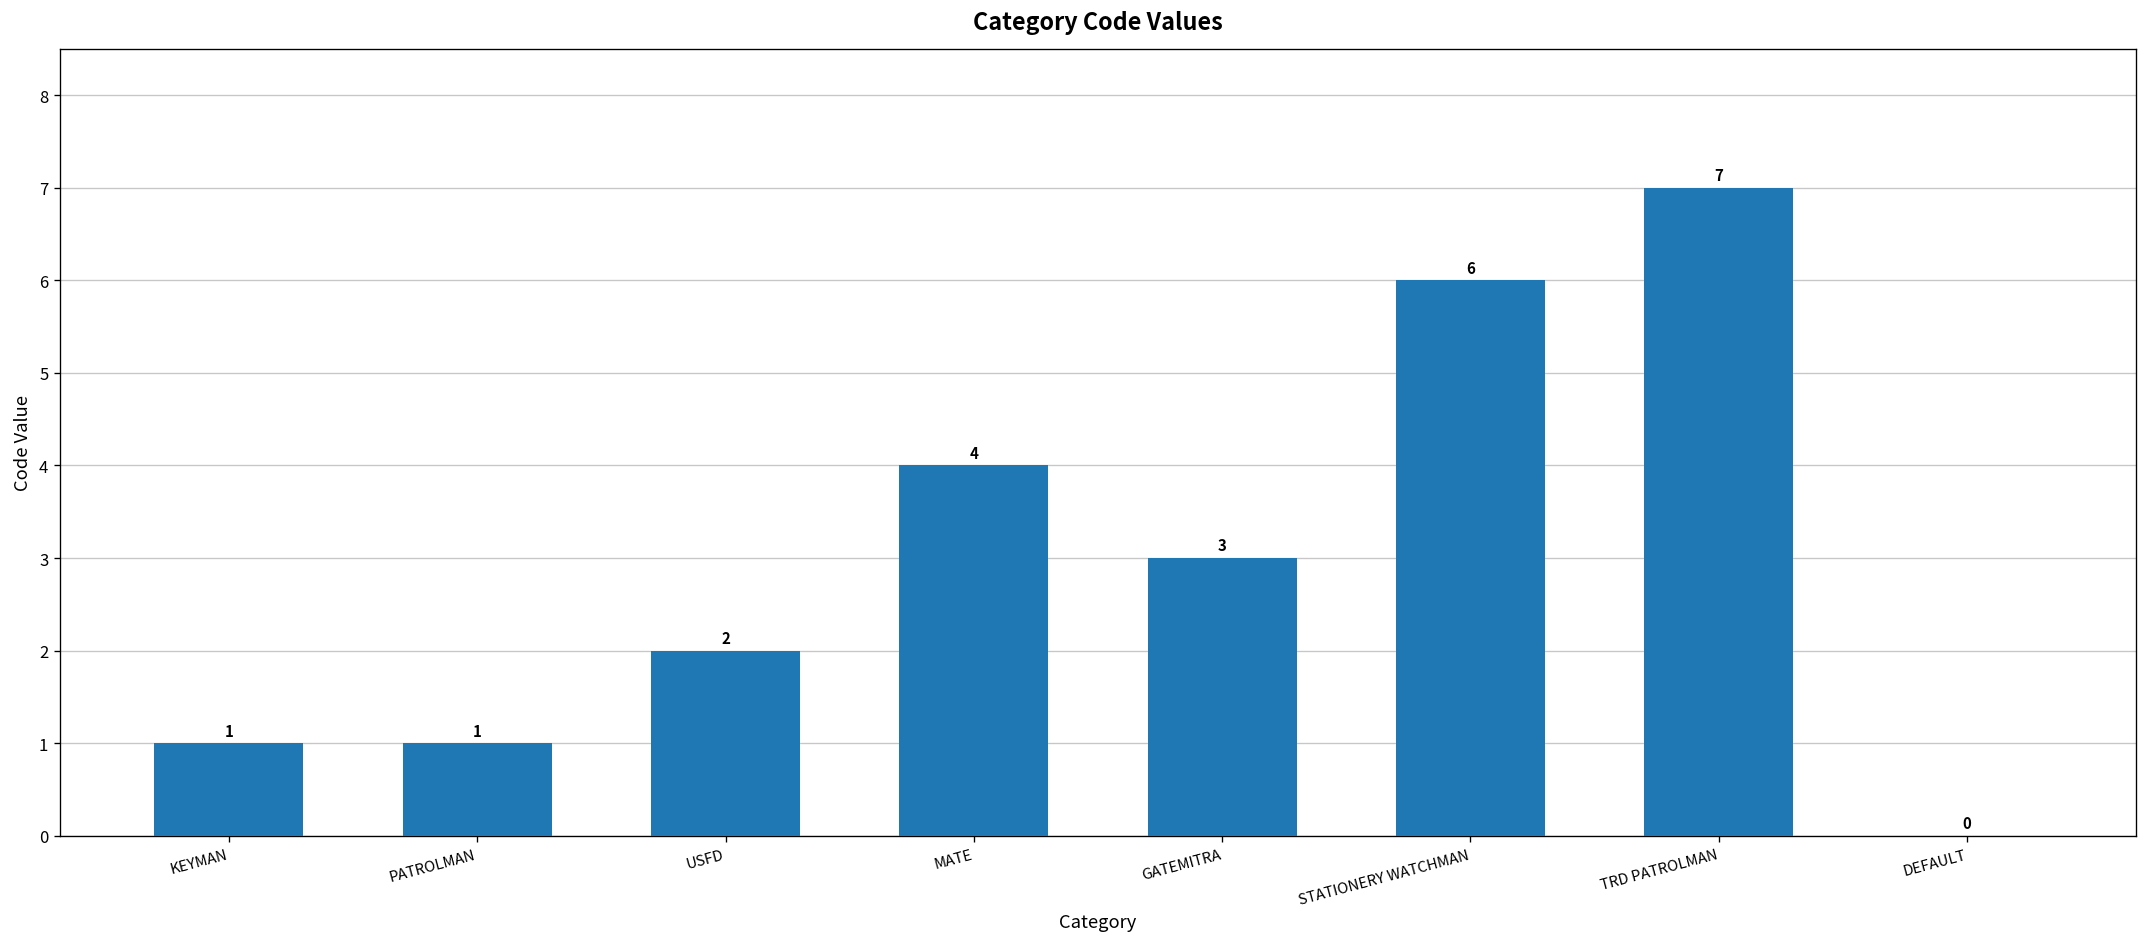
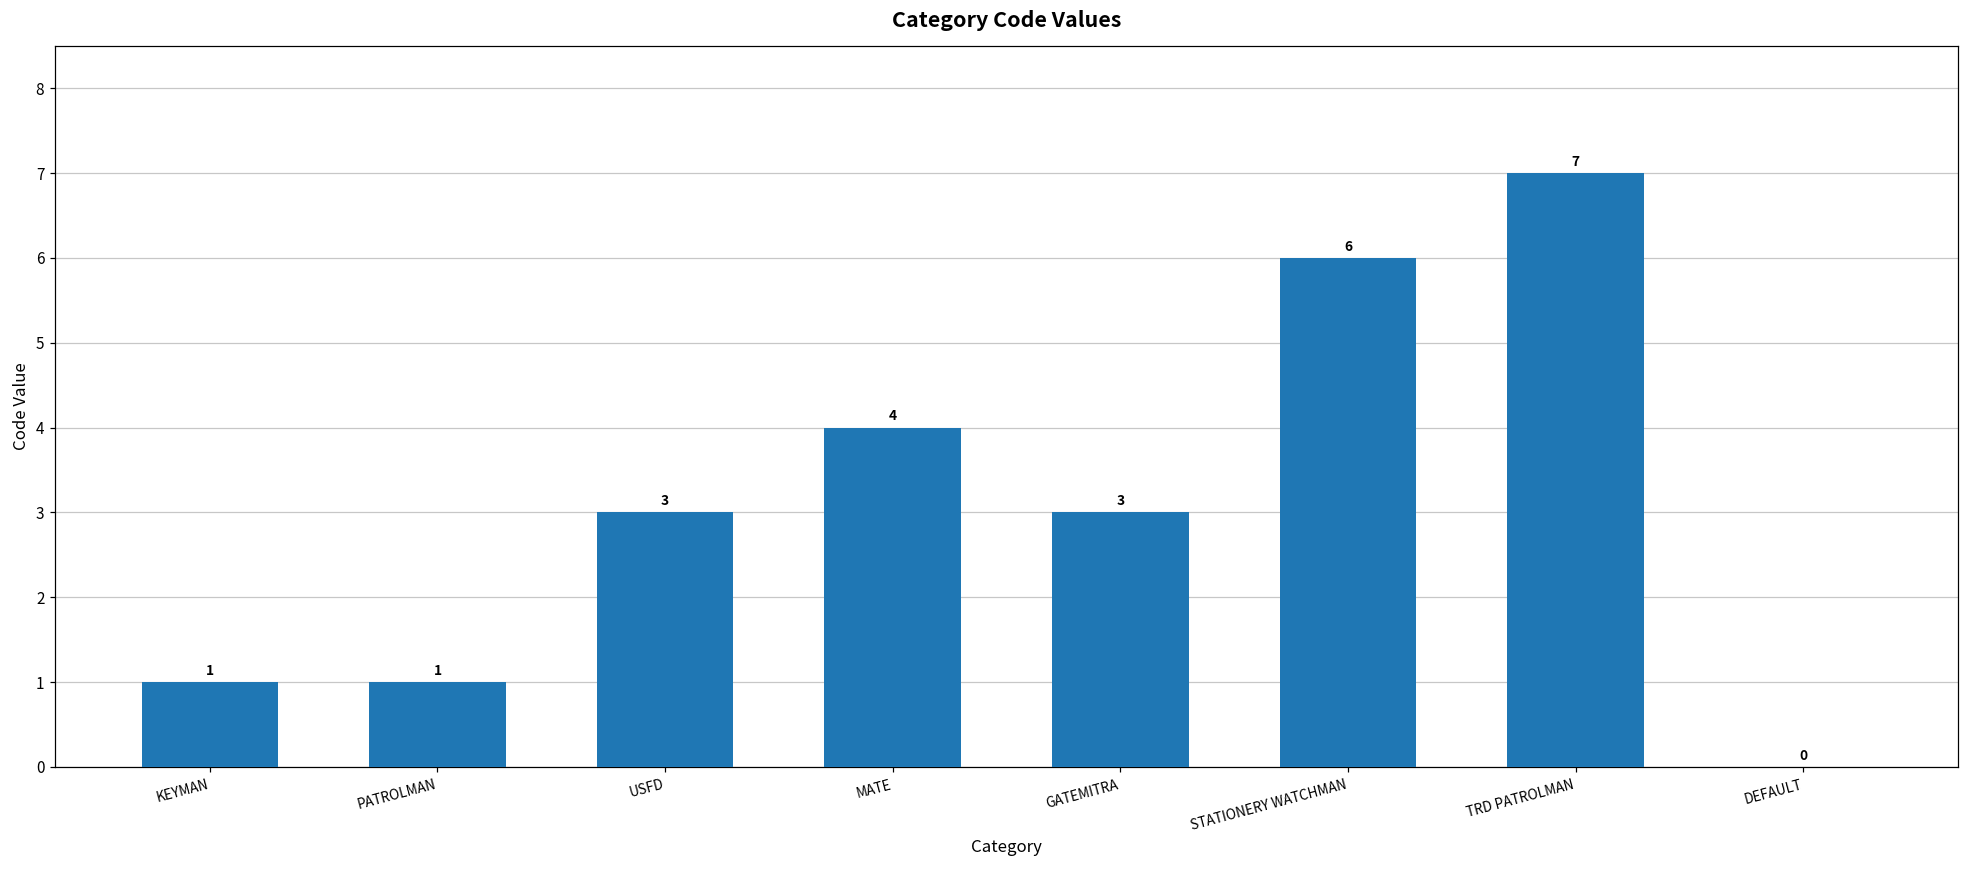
  {
    "KEYMAN": 1,
    "PATROLMAN": 1,
-   "USFD": 2,
+   "USFD": 3,
    "MATE": 4,
    "GATEMITRA": 3,
    "STATIONERY WATCHMAN": 6,
    "TRD PATROLMAN": 7,
    "DEFAULT": 0
  }
